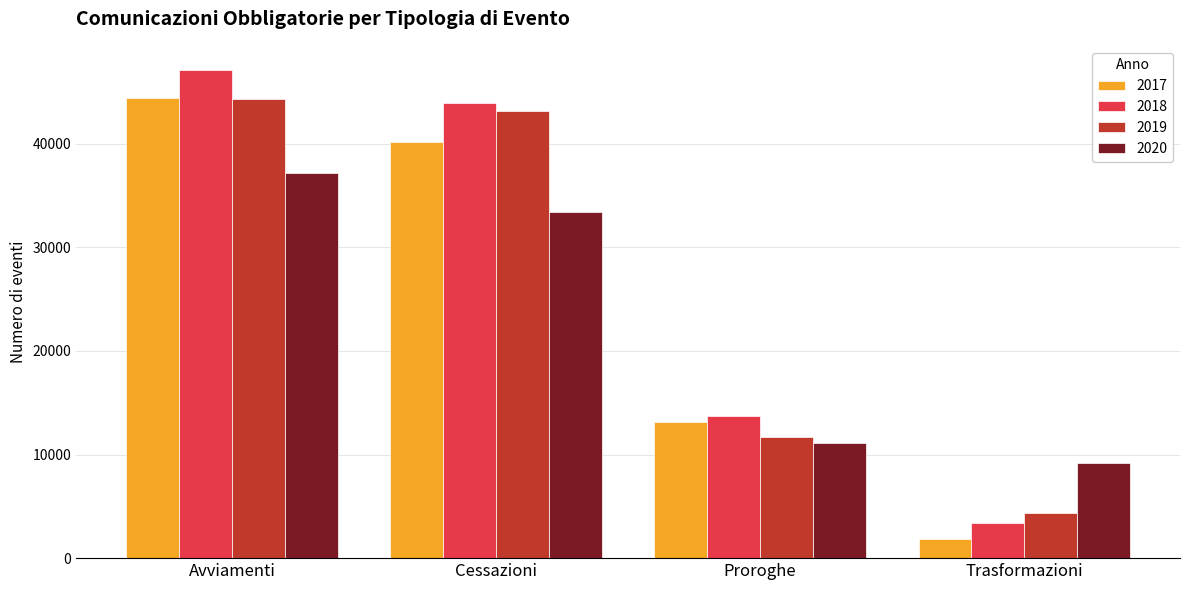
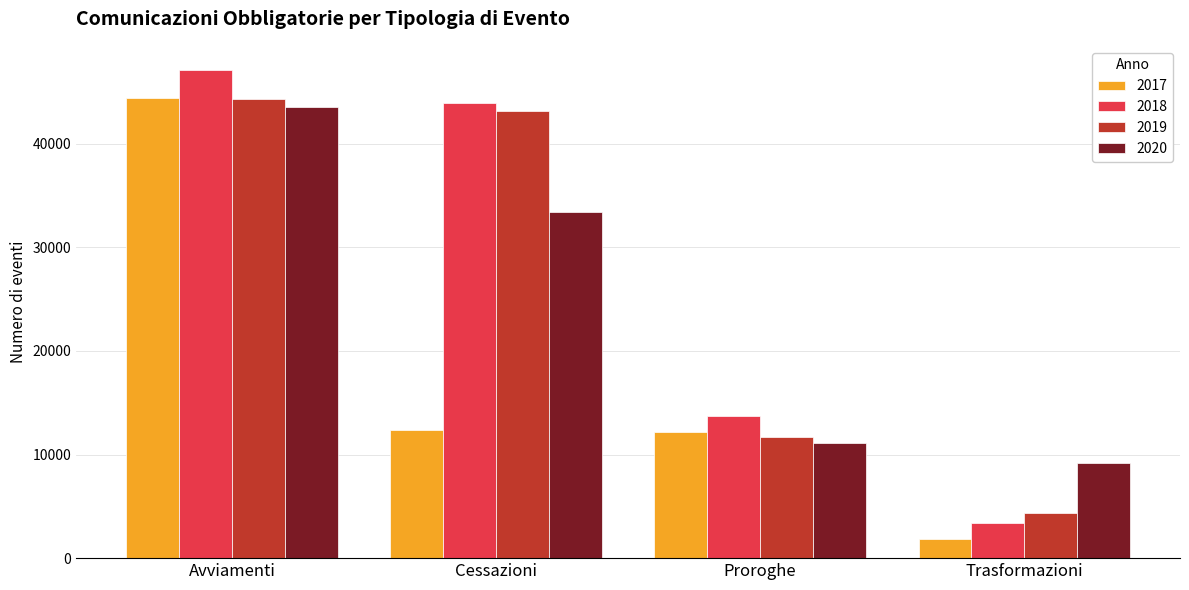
  {
    "2017": {
      "Avviamenti": 44400,
-     "Cessazioni": 40100,
-     "Proroghe": 13100,
+     "Cessazioni": 12400,
+     "Proroghe": 12200,
      "Trasformazioni": 1800
    },
    "2020": {
-     "Avviamenti": 37200,
+     "Avviamenti": 43600,
      "Cessazioni": 33400,
      "Proroghe": 11100,
      "Trasformazioni": 9100
    }
  }
